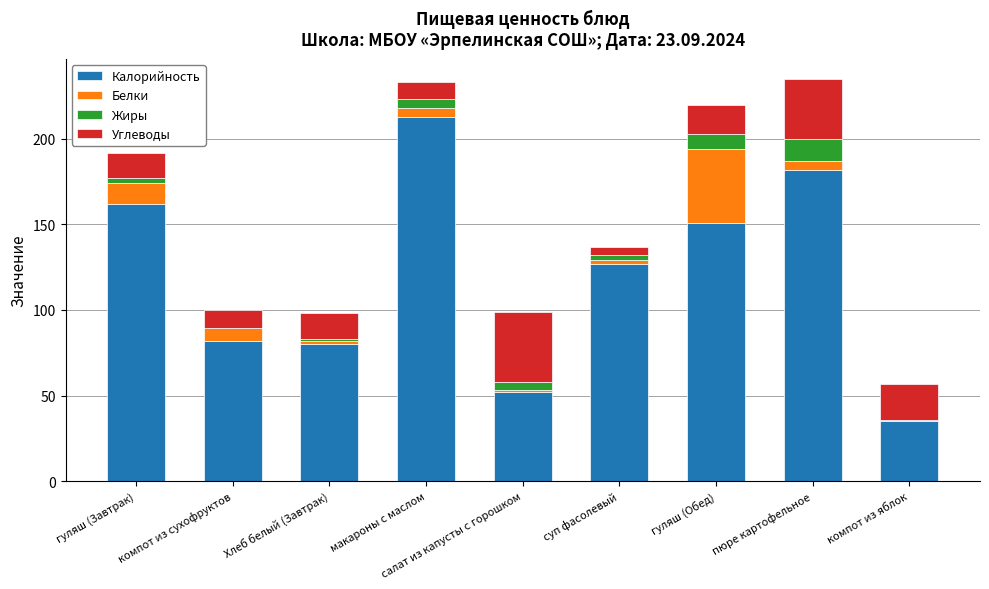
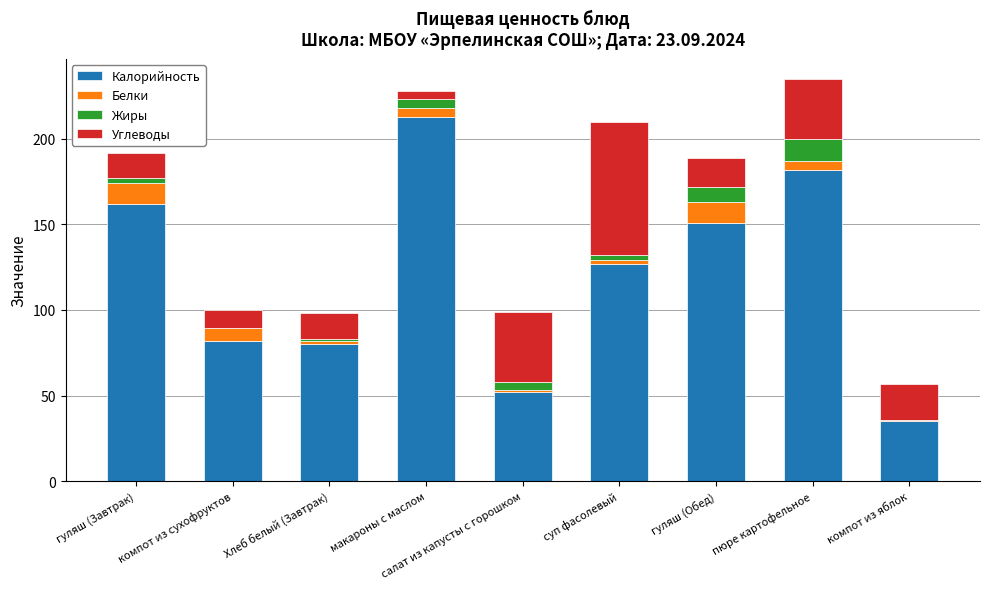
  {
    "Калорийность": {
      "гуляш (Завтрак)": 162,
      "компот из сухофруктов": 82,
      "Хлеб белый (Завтрак)": 80,
      "макароны с маслом": 213,
      "салат из капусты с горошком": 52,
      "суп фасолевый": 127,
      "гуляш (Обед)": 151,
      "пюре картофельное": 182,
      "компот из яблок": 35
    },
    "Белки": {
      "гуляш (Завтрак)": 12,
      "компот из сухофруктов": 7,
      "Хлеб белый (Завтрак)": 2,
      "макароны с маслом": 5,
      "суп фасолевый": 2,
-     "гуляш (Обед)": 43,
+     "гуляш (Обед)": 12,
      "пюре картофельное": 5
    },
    "Жиры": {
      "гуляш (Завтрак)": 3,
      "макароны с маслом": 5,
      "салат из капусты с горошком": 5,
      "суп фасолевый": 3,
      "гуляш (Обед)": 9,
      "пюре картофельное": 13
    },
    "Углеводы": {
      "гуляш (Завтрак)": 15,
      "компот из сухофруктов": 10,
      "Хлеб белый (Завтрак)": 15,
-     "макароны с маслом": 10,
+     "макароны с маслом": 5,
      "салат из капусты с горошком": 41,
-     "суп фасолевый": 5,
+     "суп фасолевый": 78,
      "гуляш (Обед)": 17,
      "пюре картофельное": 35,
      "компот из яблок": 21
    }
  }
